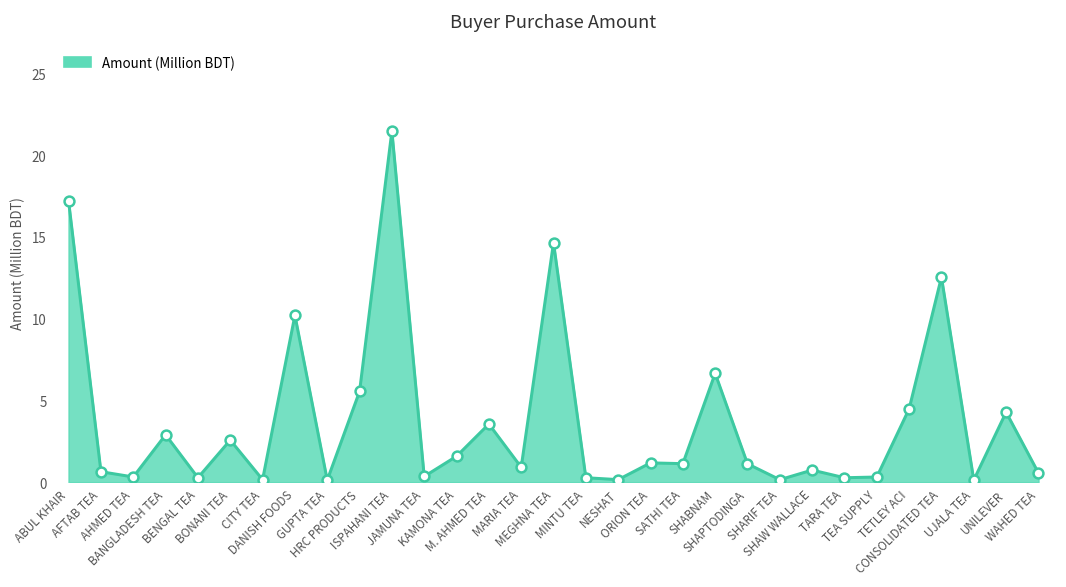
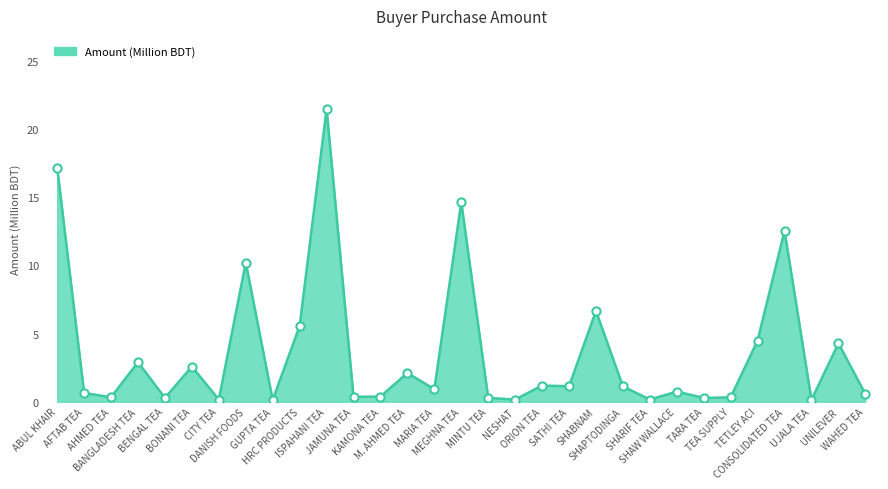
  {
    "ABUL KHAIR": 17.2,
    "AFTAB TEA": 0.6,
    "AHMED TEA": 0.3,
    "BANGLADESH TEA": 2.9,
    "BENGAL TEA": 0.3,
    "BONANI TEA": 2.6,
    "CITY TEA": 0.2,
    "DANISH FOODS": 10.2,
    "GUPTA TEA": 0.1,
    "HRC PRODUCTS": 5.6,
    "ISPAHANI TEA": 21.5,
    "JAMUNA TEA": 0.4,
-   "KAMONA TEA": 1.6,
-   "M. AHMED TEA": 3.6,
+   "KAMONA TEA": 0.4,
+   "M. AHMED TEA": 2.1,
    "MARIA TEA": 0.9,
    "MEGHNA TEA": 14.6,
    "MINTU TEA": 0.3,
    "NESHAT": 0.2,
    "ORION TEA": 1.2,
    "SATHI TEA": 1.1,
    "SHABNAM": 6.7,
    "SHAPTODINGA": 1.1,
    "SHARIF TEA": 0.2,
    "SHAW WALLACE": 0.7,
    "TARA TEA": 0.3,
    "TEA SUPPLY": 0.3,
    "TETLEY ACI": 4.5,
    "CONSOLIDATED TEA": 12.5,
    "UJALA TEA": 0.1,
    "UNILEVER": 4.3,
    "WAHED TEA": 0.6
  }
